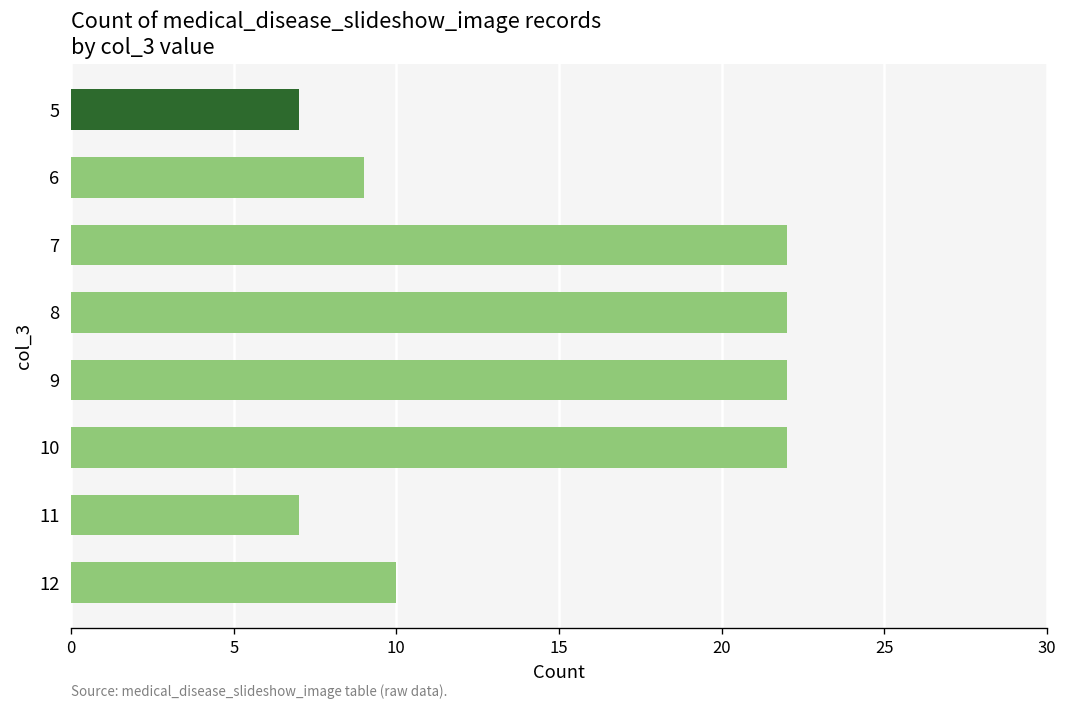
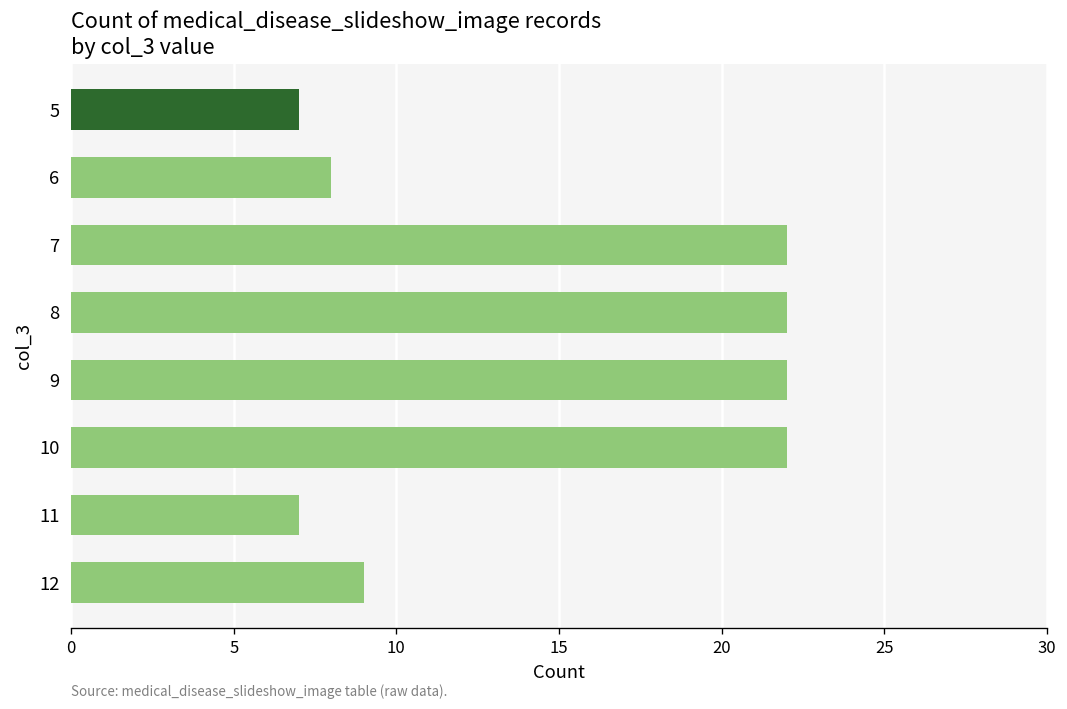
  {
    "5": 7,
-   "6": 9,
+   "6": 8,
    "7": 22,
    "8": 22,
    "9": 22,
    "10": 22,
    "11": 7,
-   "12": 10
+   "12": 9
  }
